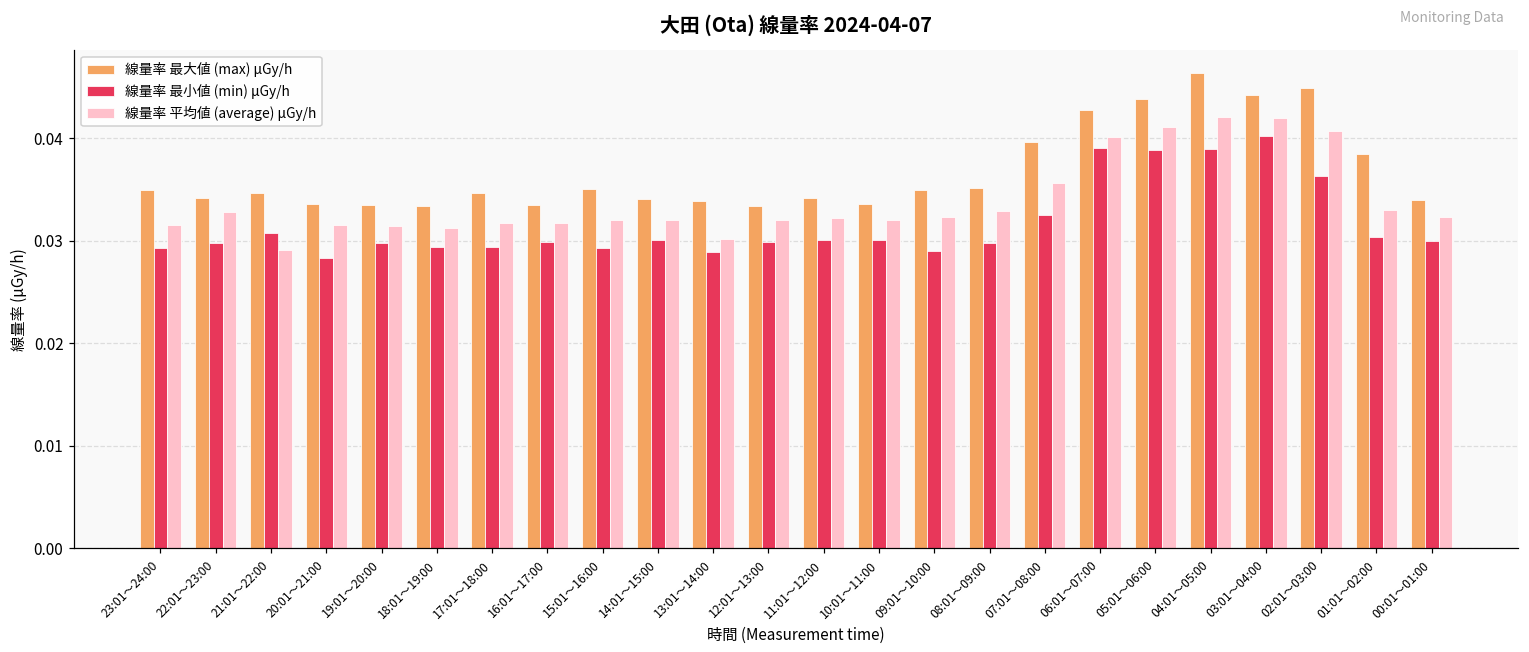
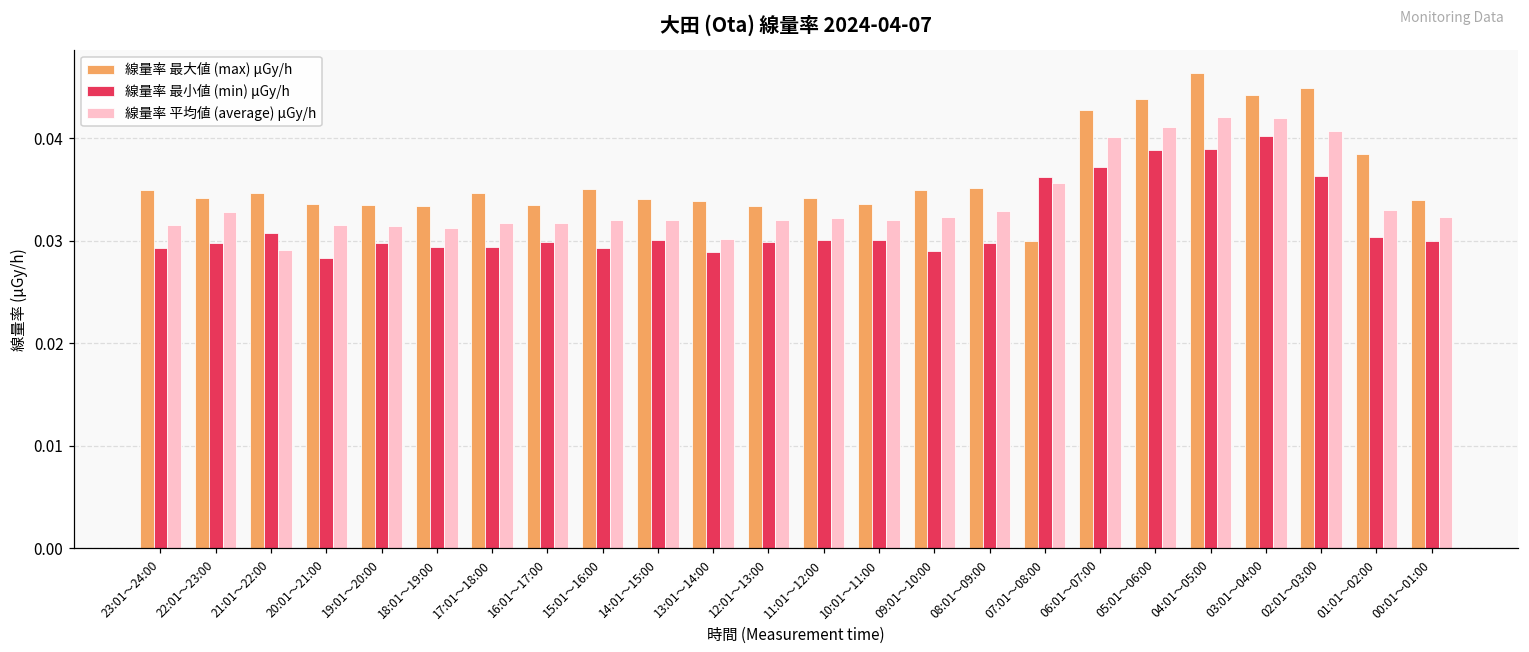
  {
    "線量率 最大値 (max) μGy/h": {
      "23:01～24:00": 0.035,
      "22:01～23:00": 0.034,
      "21:01～22:00": 0.035,
      "20:01～21:00": 0.034,
      "19:01～20:00": 0.034,
      "18:01～19:00": 0.033,
      "17:01～18:00": 0.035,
      "16:01～17:00": 0.034,
      "15:01～16:00": 0.035,
      "14:01～15:00": 0.034,
      "13:01～14:00": 0.034,
      "12:01～13:00": 0.033,
      "11:01～12:00": 0.034,
      "10:01～11:00": 0.034,
      "09:01～10:00": 0.035,
      "08:01～09:00": 0.035,
-     "07:01～08:00": 0.040,
+     "07:01～08:00": 0.030,
      "06:01～07:00": 0.043,
      "05:01～06:00": 0.044,
      "04:01～05:00": 0.046,
      "03:01～04:00": 0.044,
      "02:01～03:00": 0.045,
      "01:01～02:00": 0.038,
      "00:01～01:00": 0.034
    },
    "線量率 最小値 (min) μGy/h": {
      "23:01～24:00": 0.029,
      "22:01～23:00": 0.030,
      "21:01～22:00": 0.031,
      "20:01～21:00": 0.028,
      "19:01～20:00": 0.030,
      "18:01～19:00": 0.029,
      "17:01～18:00": 0.029,
      "16:01～17:00": 0.030,
      "15:01～16:00": 0.029,
      "14:01～15:00": 0.030,
      "13:01～14:00": 0.029,
      "12:01～13:00": 0.030,
      "11:01～12:00": 0.030,
      "10:01～11:00": 0.030,
      "09:01～10:00": 0.029,
      "08:01～09:00": 0.030,
-     "07:01～08:00": 0.033,
-     "06:01～07:00": 0.039,
+     "07:01～08:00": 0.036,
+     "06:01～07:00": 0.037,
      "05:01～06:00": 0.039,
      "04:01～05:00": 0.039,
      "03:01～04:00": 0.040,
      "02:01～03:00": 0.036,
      "01:01～02:00": 0.030,
      "00:01～01:00": 0.030
    },
    "線量率 平均値 (average) μGy/h": {
      "23:01～24:00": 0.032,
      "22:01～23:00": 0.033,
      "21:01～22:00": 0.029,
      "20:01～21:00": 0.032,
      "19:01～20:00": 0.031,
      "18:01～19:00": 0.031,
      "17:01～18:00": 0.032,
      "16:01～17:00": 0.032,
      "15:01～16:00": 0.032,
      "14:01～15:00": 0.032,
      "13:01～14:00": 0.030,
      "12:01～13:00": 0.032,
      "11:01～12:00": 0.032,
      "10:01～11:00": 0.032,
      "09:01～10:00": 0.032,
      "08:01～09:00": 0.033,
      "07:01～08:00": 0.036,
      "06:01～07:00": 0.040,
      "05:01～06:00": 0.041,
      "04:01～05:00": 0.042,
      "03:01～04:00": 0.042,
      "02:01～03:00": 0.041,
      "01:01～02:00": 0.033,
      "00:01～01:00": 0.032
    }
  }
